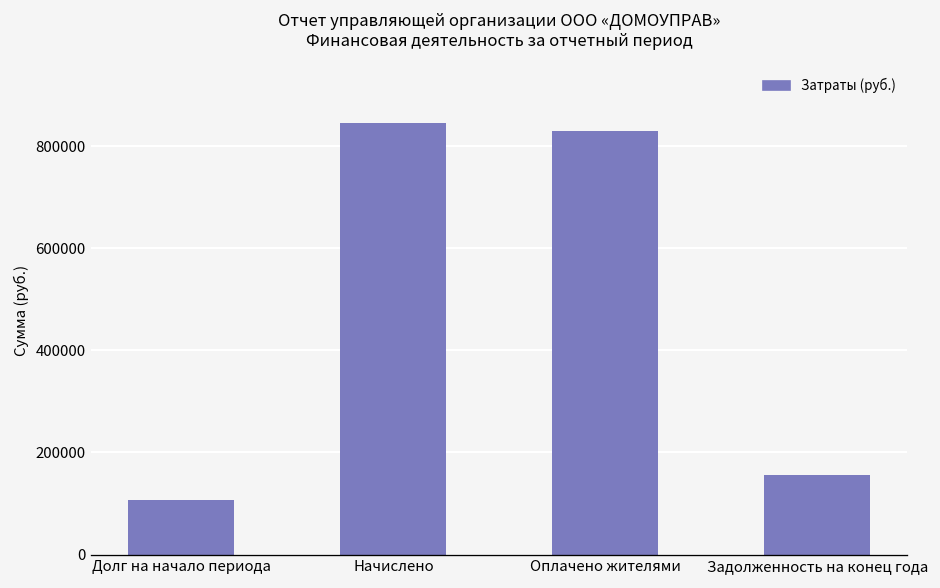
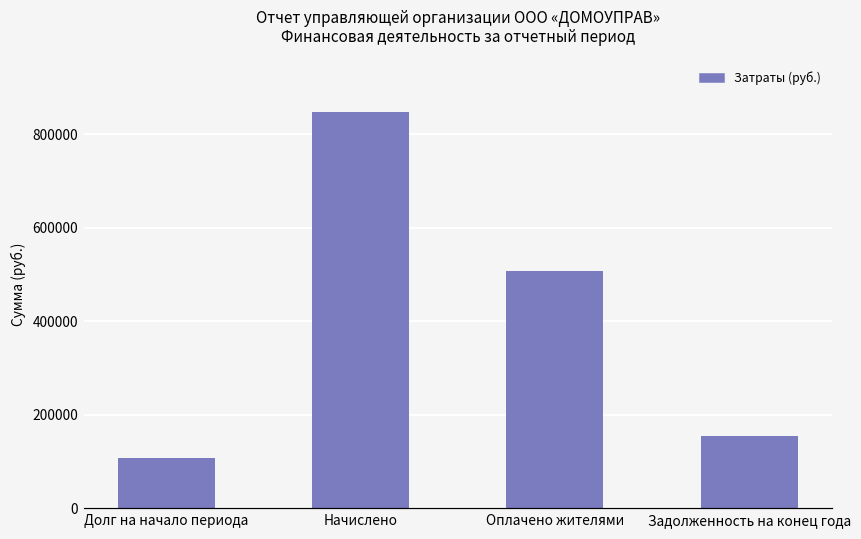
  {
    "Долг на начало периода": 110000,
    "Начислено": 850000,
-   "Оплачено жителями": 830000,
+   "Оплачено жителями": 510000,
    "Задолженность на конец года": 160000
  }
